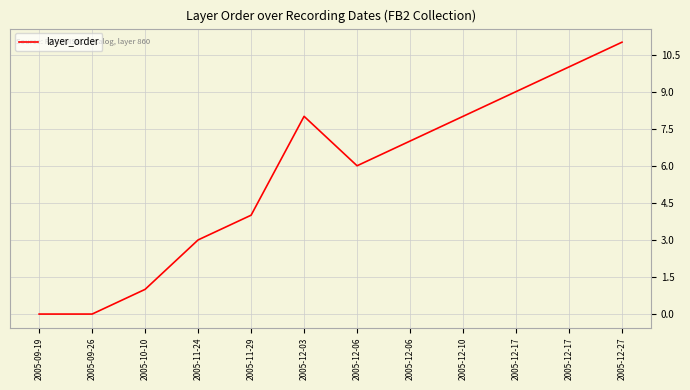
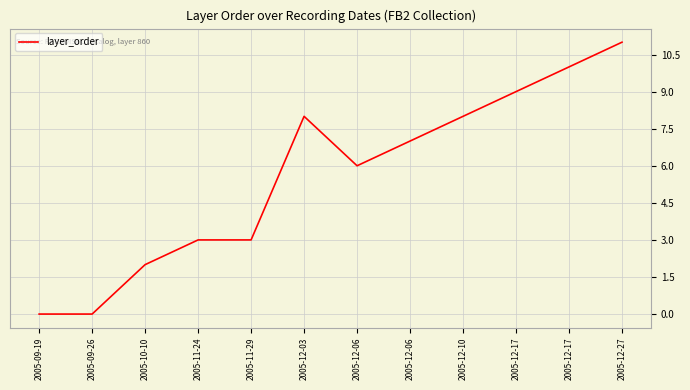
  {
    "2005-09-19": 0,
    "2005-09-26": 0,
-   "2005-10-10": 1,
+   "2005-10-10": 2,
    "2005-11-24": 3,
-   "2005-11-29": 4,
+   "2005-11-29": 3,
    "2005-12-03": 8,
    "2005-12-10": 8,
    "2005-12-27": 11
  }
